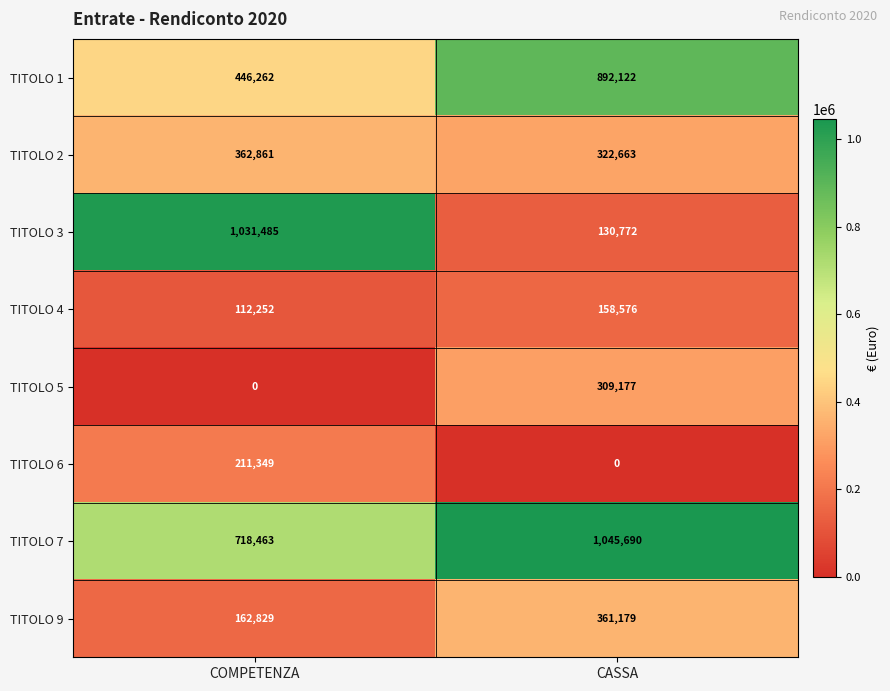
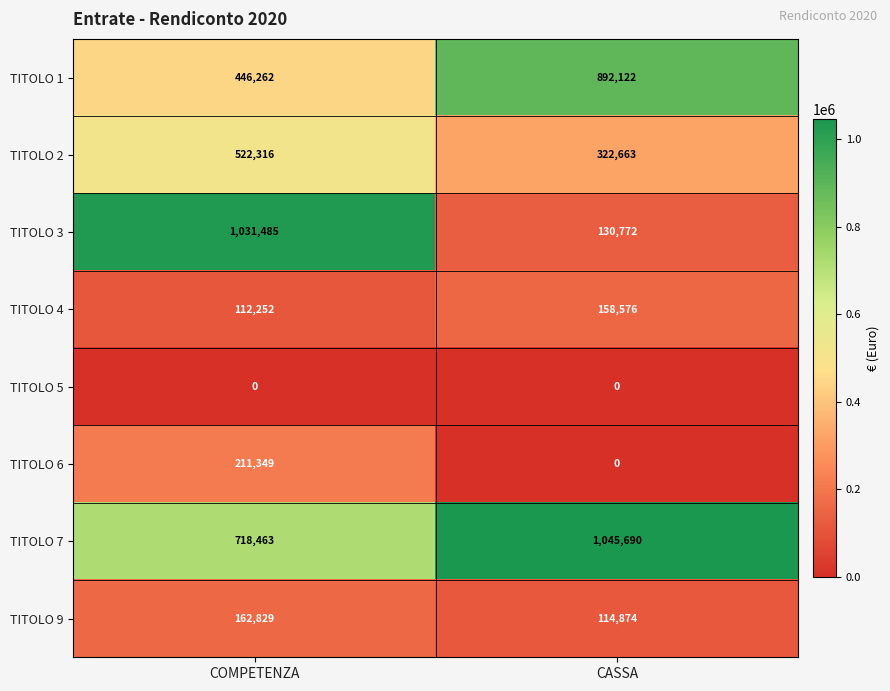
  {
    "TITOLO 1": {
      "COMPETENZA": "446,262",
      "CASSA": "892,122"
    },
    "TITOLO 2": {
-     "COMPETENZA": "362,861",
+     "COMPETENZA": "522,316",
      "CASSA": "322,663"
    },
    "TITOLO 3": {
      "COMPETENZA": "1,031,485",
      "CASSA": "130,772"
    },
    "TITOLO 4": {
      "COMPETENZA": "112,252",
      "CASSA": "158,576"
    },
    "TITOLO 5": {
      "COMPETENZA": "0",
-     "CASSA": "309,177"
+     "CASSA": "0"
    },
    "TITOLO 6": {
      "COMPETENZA": "211,349",
      "CASSA": "0"
    },
    "TITOLO 7": {
      "COMPETENZA": "718,463",
      "CASSA": "1,045,690"
    },
    "TITOLO 9": {
      "COMPETENZA": "162,829",
-     "CASSA": "361,179"
+     "CASSA": "114,874"
    }
  }
